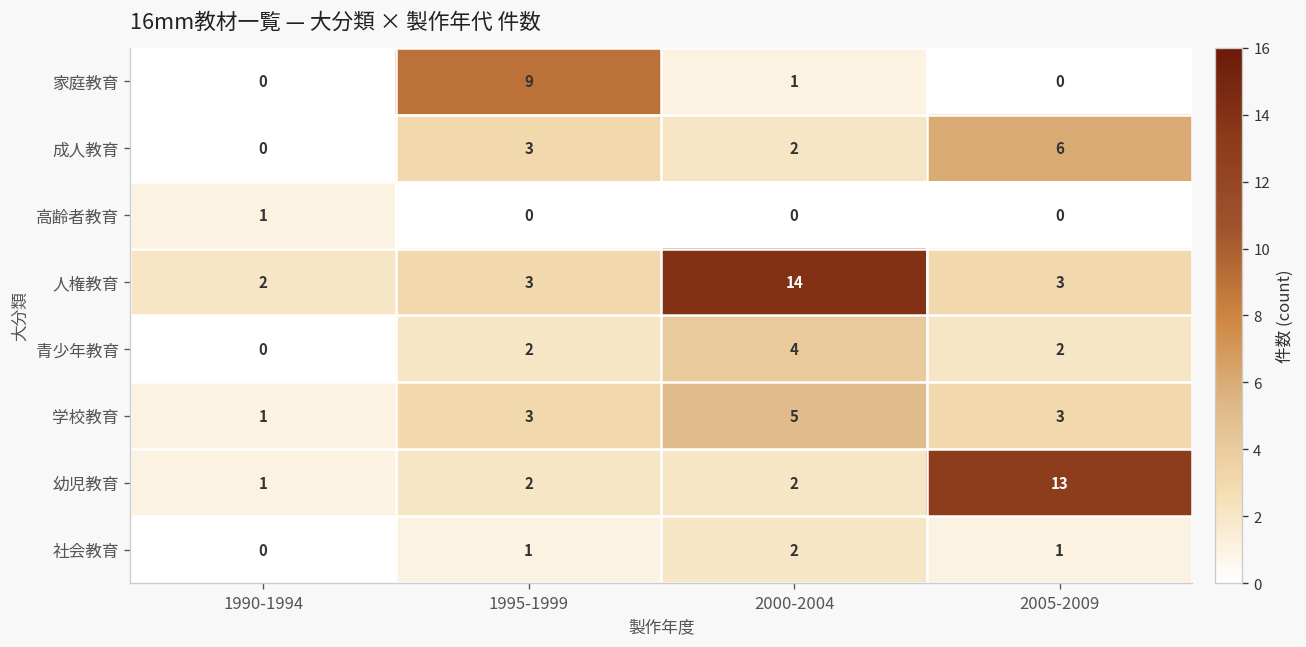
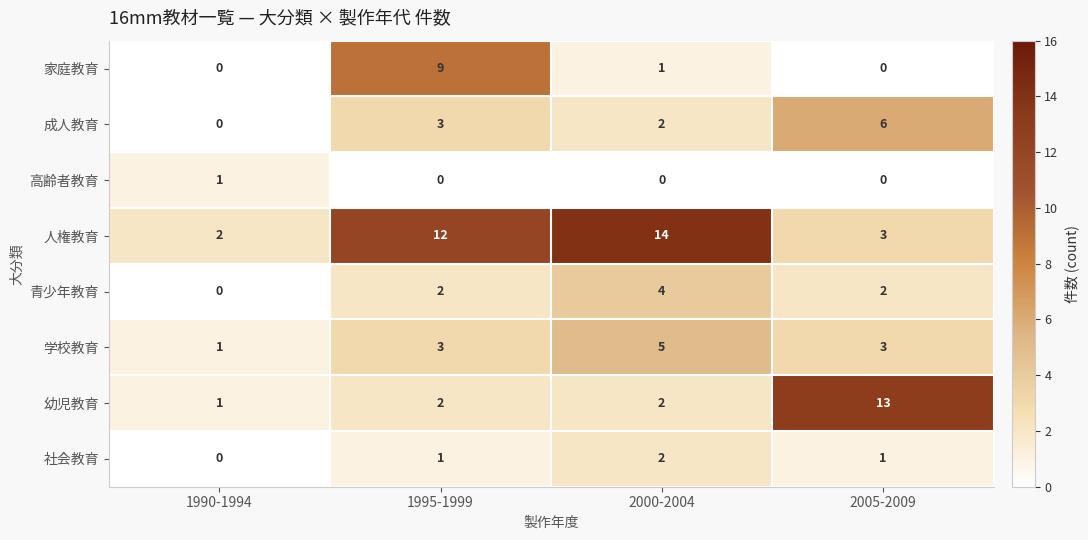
  {
    "家庭教育": {
      "1990-1994": 0,
      "1995-1999": 9,
      "2000-2004": 1,
      "2005-2009": 0
    },
    "成人教育": {
      "1990-1994": 0,
      "1995-1999": 3,
      "2000-2004": 2,
      "2005-2009": 6
    },
    "高齢者教育": {
      "1990-1994": 1,
      "1995-1999": 0,
      "2000-2004": 0,
      "2005-2009": 0
    },
    "人権教育": {
      "1990-1994": 2,
-     "1995-1999": 3,
+     "1995-1999": 12,
      "2000-2004": 14,
      "2005-2009": 3
    },
    "青少年教育": {
      "1990-1994": 0,
      "1995-1999": 2,
      "2000-2004": 4,
      "2005-2009": 2
    },
    "学校教育": {
      "1990-1994": 1,
      "1995-1999": 3,
      "2000-2004": 5,
      "2005-2009": 3
    },
    "幼児教育": {
      "1990-1994": 1,
      "1995-1999": 2,
      "2000-2004": 2,
      "2005-2009": 13
    },
    "社会教育": {
      "1990-1994": 0,
      "1995-1999": 1,
      "2000-2004": 2,
      "2005-2009": 1
    }
  }
